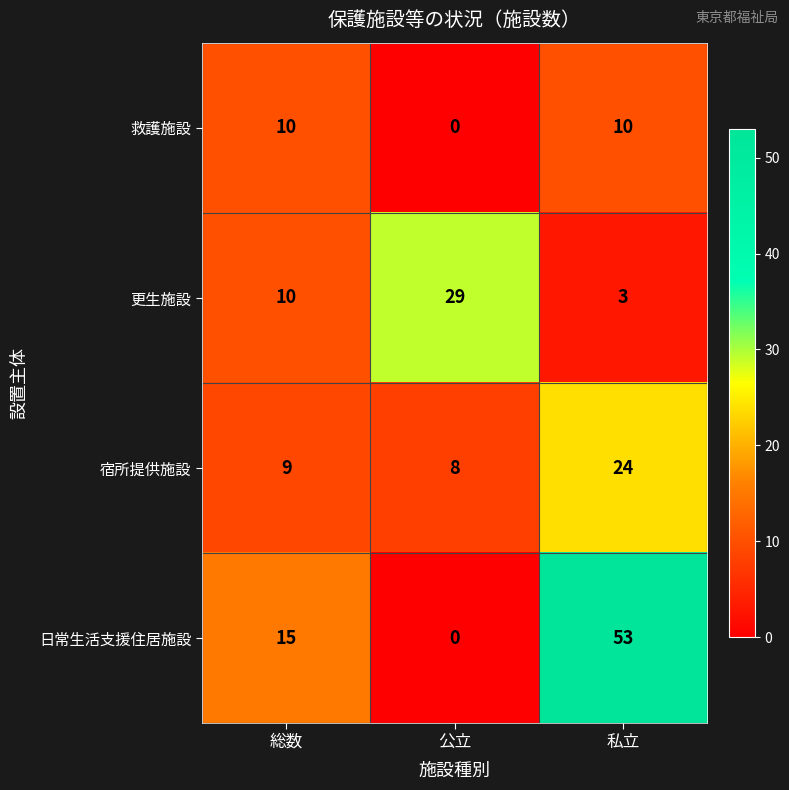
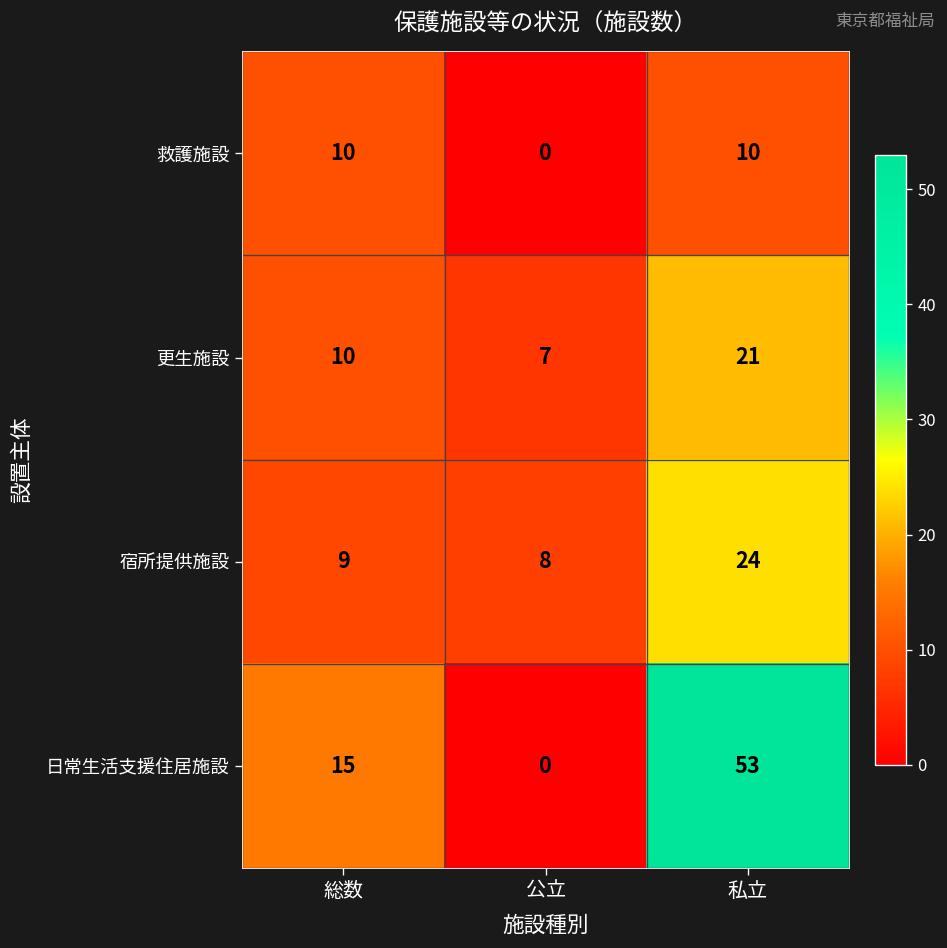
  {
    "救護施設": {
      "総数": 10,
      "公立": 0,
      "私立": 10
    },
    "更生施設": {
      "総数": 10,
-     "公立": 29,
-     "私立": 3
+     "公立": 7,
+     "私立": 21
    },
    "宿所提供施設": {
      "総数": 9,
      "公立": 8,
      "私立": 24
    },
    "日常生活支援住居施設": {
      "総数": 15,
      "公立": 0,
      "私立": 53
    }
  }
